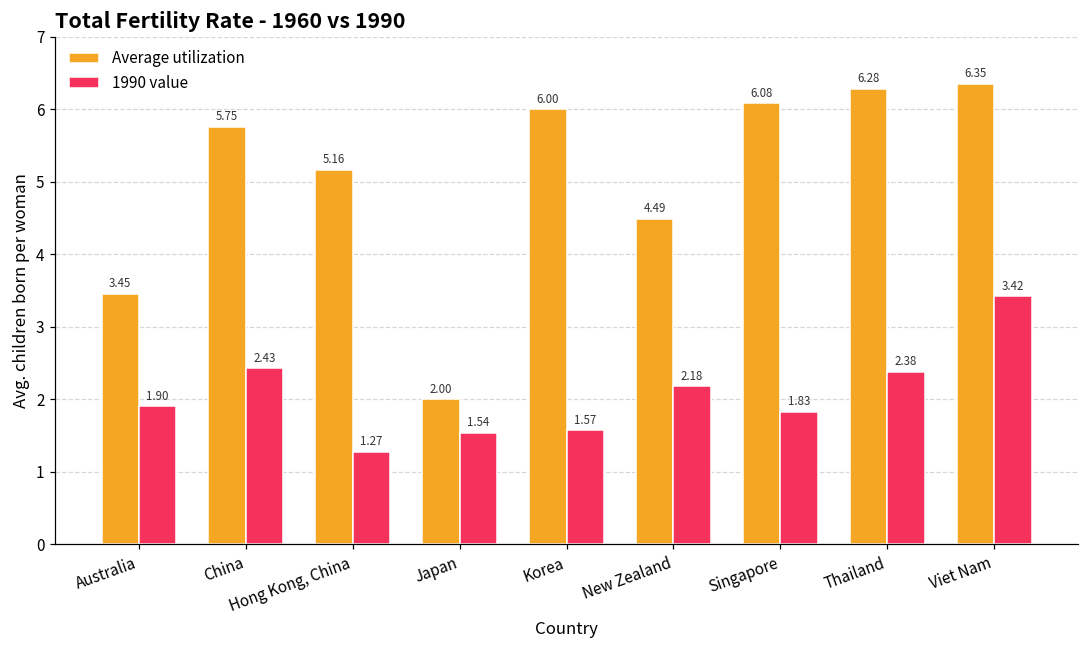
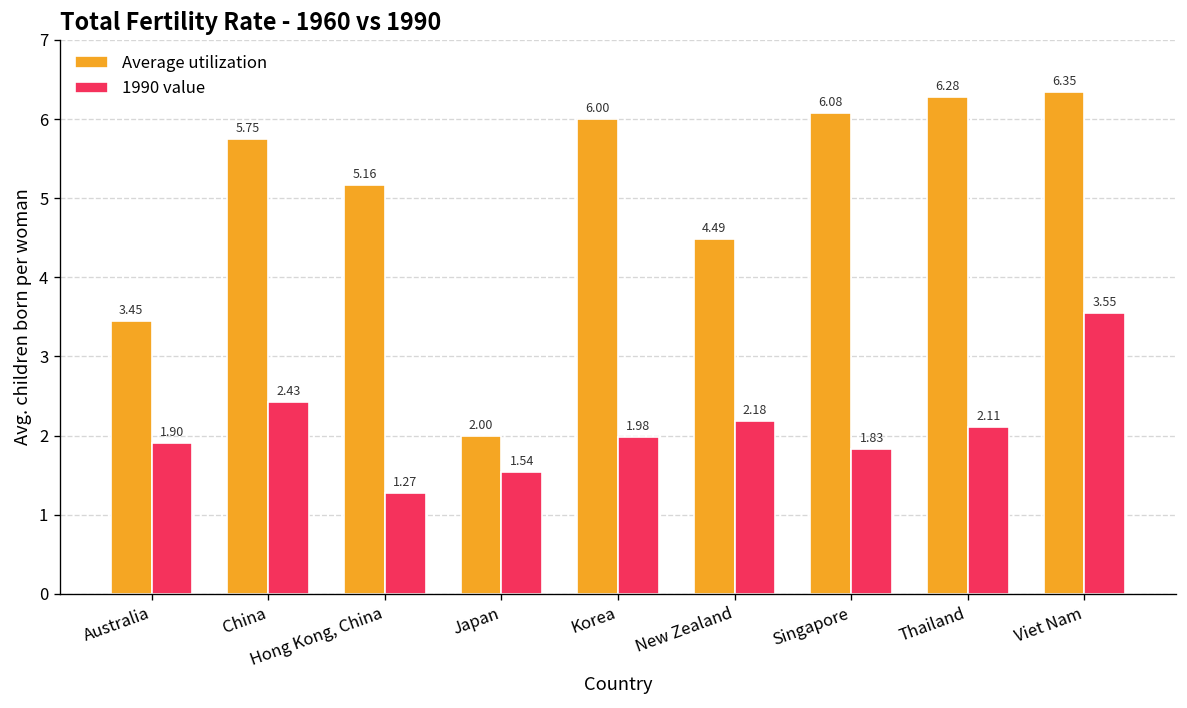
  {
    "Average utilization": {
      "Australia": 3.45,
      "China": 5.75,
      "Hong Kong, China": 5.16,
      "Japan": 2.00,
      "Korea": 6.00,
      "New Zealand": 4.49,
      "Singapore": 6.08,
      "Thailand": 6.28,
      "Viet Nam": 6.35
    },
    "1990 value": {
      "Australia": 1.90,
      "China": 2.43,
      "Hong Kong, China": 1.27,
      "Japan": 1.54,
-     "Korea": 1.57,
+     "Korea": 1.98,
      "New Zealand": 2.18,
      "Singapore": 1.83,
-     "Thailand": 2.38,
-     "Viet Nam": 3.42
+     "Thailand": 2.11,
+     "Viet Nam": 3.55
    }
  }
